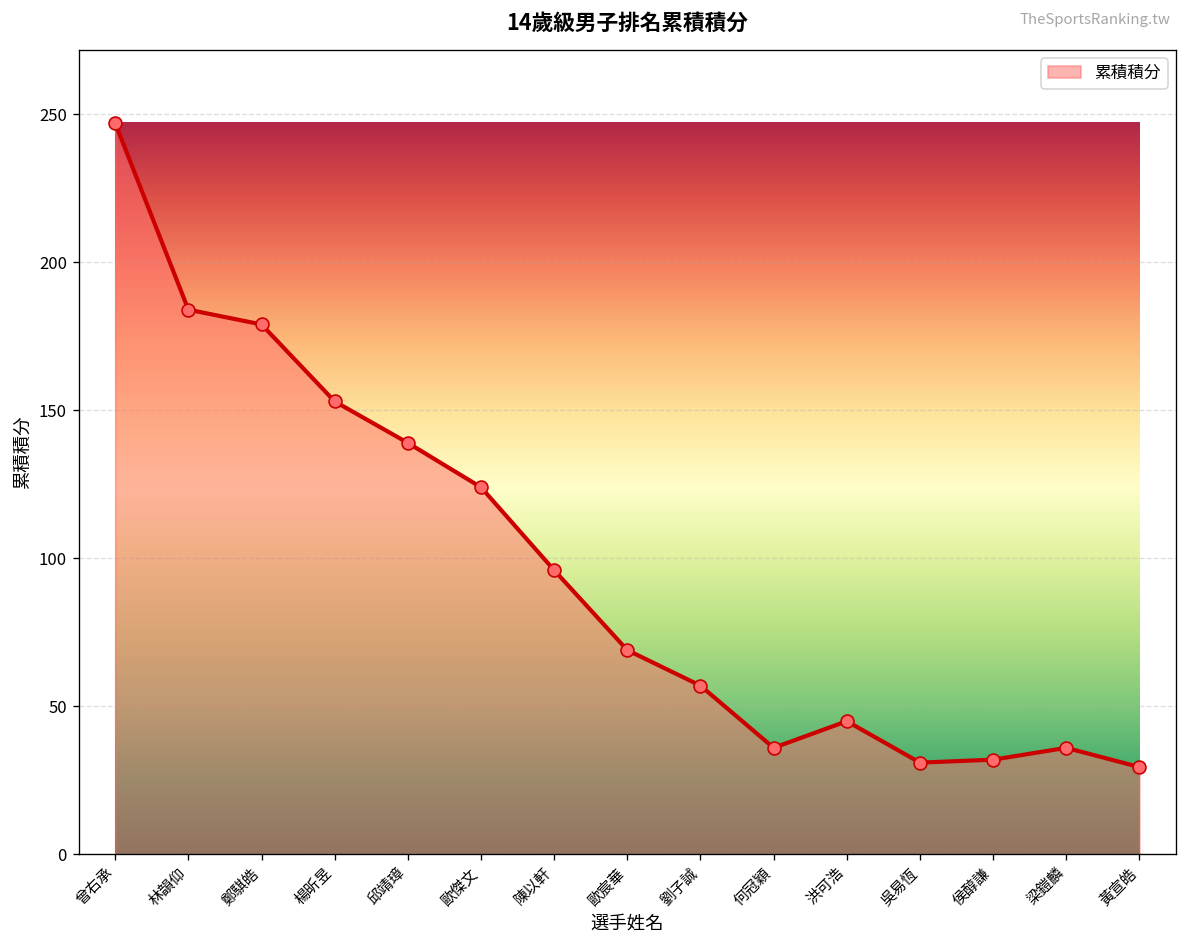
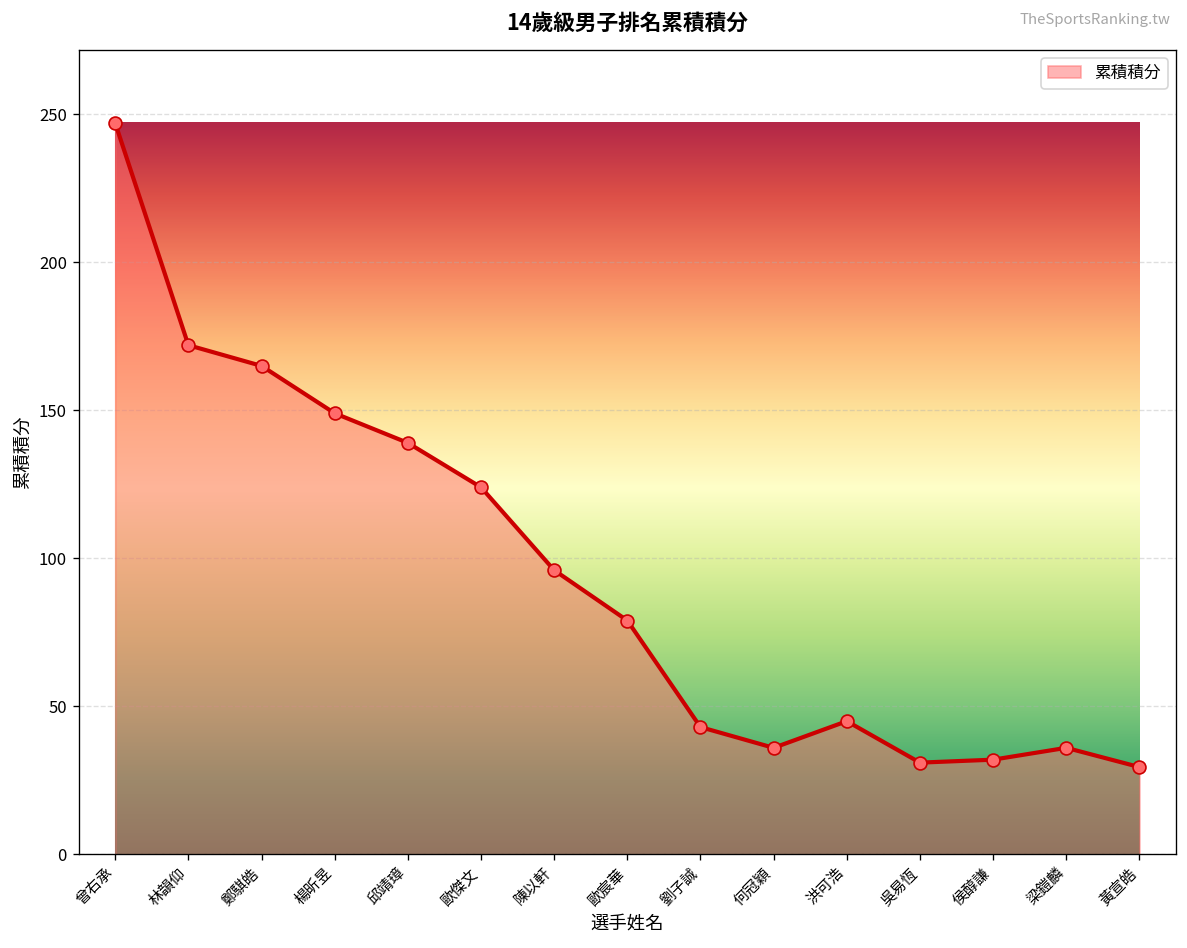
  {
    "曾右承": 247,
-   "林韻仰": 184,
-   "鄭騏皓": 179,
-   "楊昕昱": 153,
+   "林韻仰": 172,
+   "鄭騏皓": 165,
+   "楊昕昱": 149,
    "邱靖璋": 139,
    "歐傑文": 124,
    "陳以軒": 96,
-   "歐宸華": 69,
-   "劉子誠": 57,
+   "歐宸華": 79,
+   "劉子誠": 43,
    "何冠穎": 36,
    "洪可浩": 45,
    "吳易恆": 31,
    "侯醇謙": 32,
    "梁鎧麟": 36,
    "黃宣皓": 30
  }
